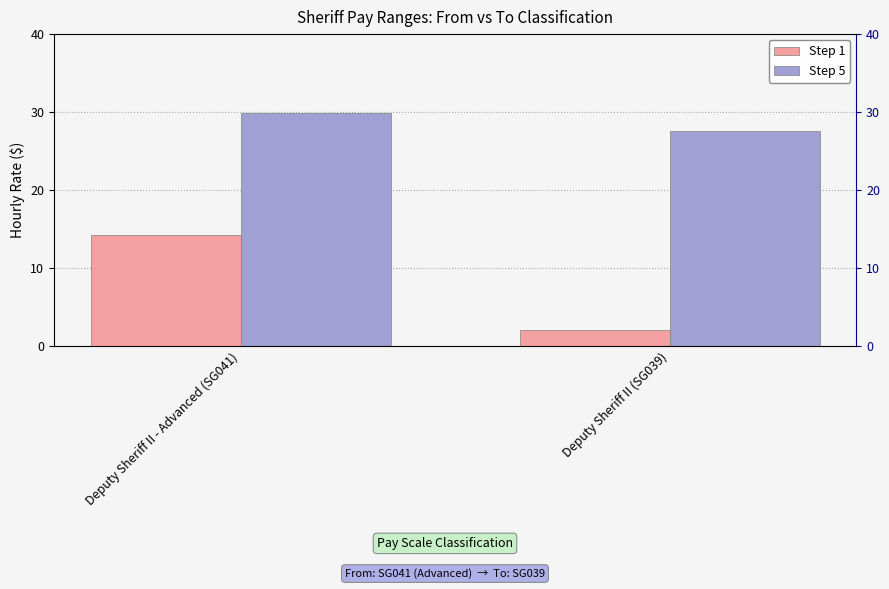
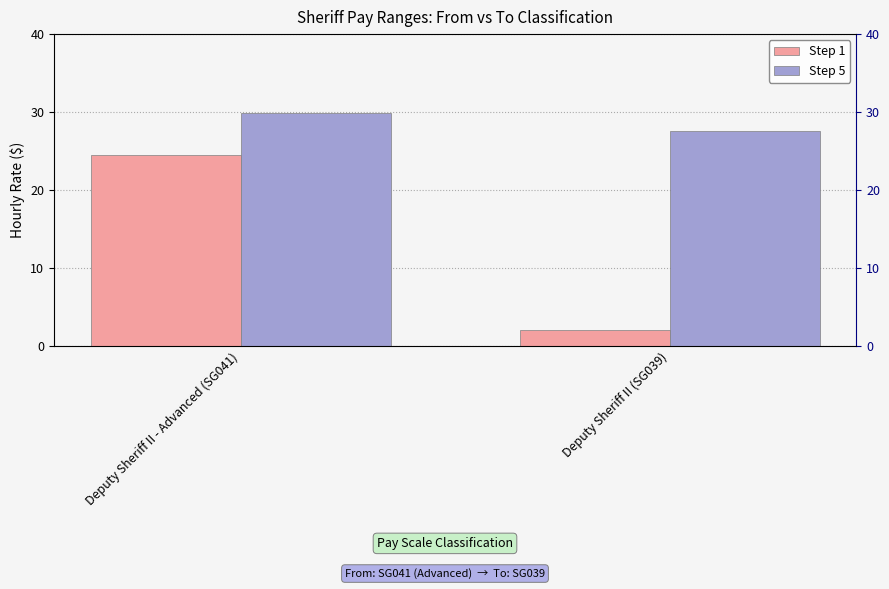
  {
    "Step 1": {
-     "Deputy Sheriff II - Advanced (SG041)": 14,
+     "Deputy Sheriff II - Advanced (SG041)": 25,
      "Deputy Sheriff II (SG039)": 2
    },
    "Step 5": {
      "Deputy Sheriff II - Advanced (SG041)": 30,
      "Deputy Sheriff II (SG039)": 28
    }
  }
